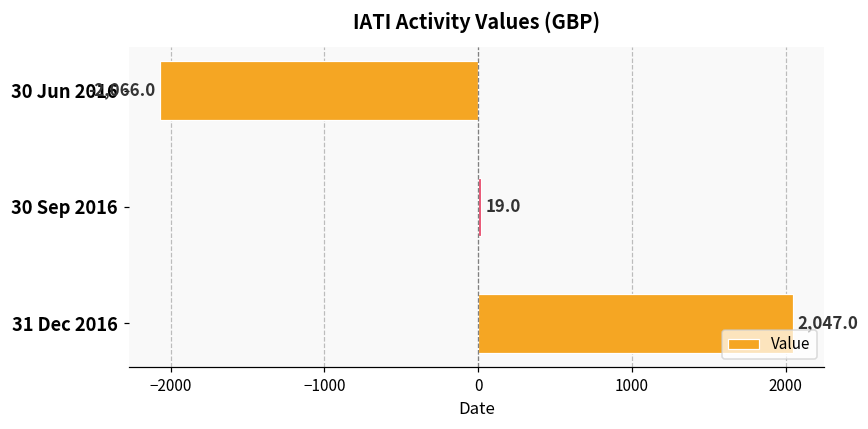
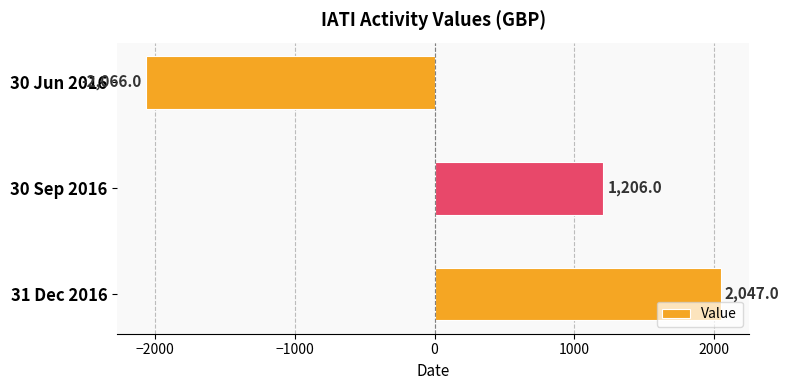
  {
    "30 Jun 2016": "-2,066.0",
-   "30 Sep 2016": "19.0"
+   "30 Sep 2016": "1,206.0"
  }
